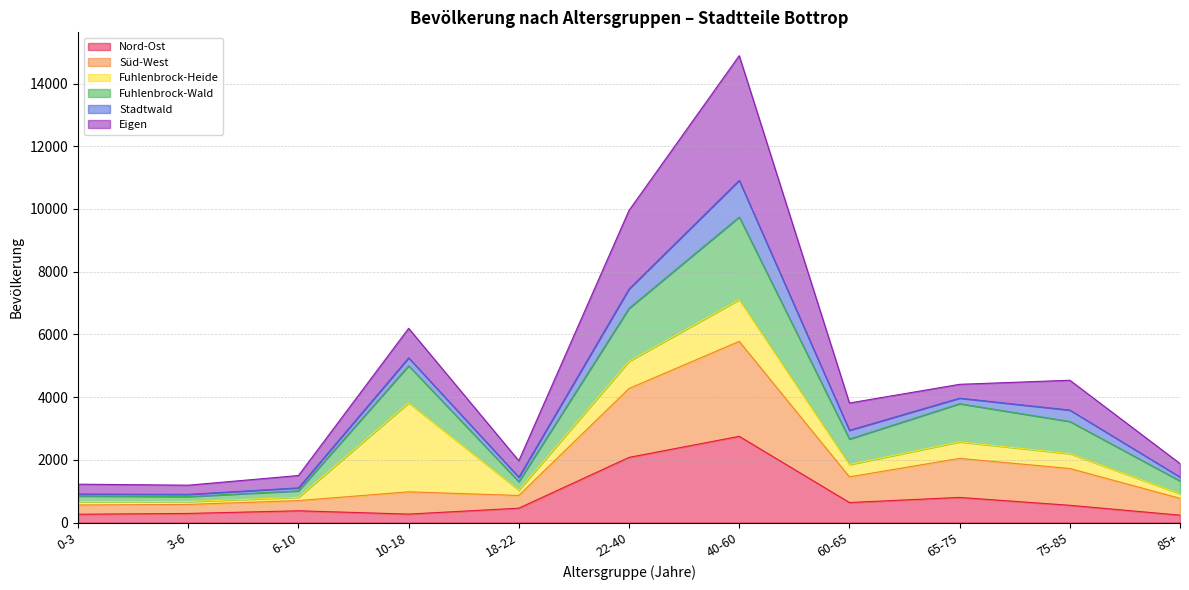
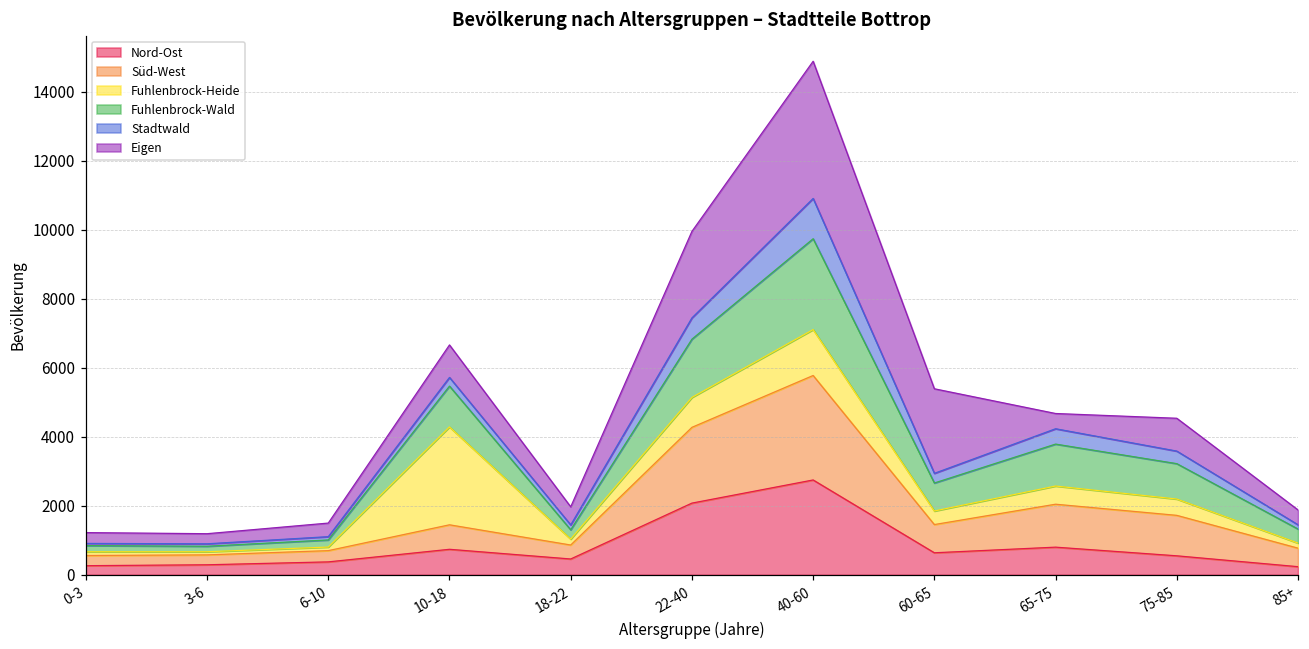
  {
    "Nord-Ost": {
      "0-3": 300,
      "3-6": 300,
      "6-10": 400,
-     "10-18": 300,
+     "10-18": 700,
      "18-22": 500,
      "22-40": 2100,
      "40-60": 2700,
      "60-65": 600,
      "65-75": 800,
      "75-85": 600,
      "85+": 200
    },
    "Süd-West": {
      "0-3": 300,
      "3-6": 300,
      "6-10": 300,
      "10-18": 700,
      "18-22": 400,
      "22-40": 2200,
      "40-60": 3000,
      "60-65": 800,
      "65-75": 1200,
      "75-85": 1200,
      "85+": 500
    },
    "Fuhlenbrock-Heide": {
      "0-3": 100,
      "3-6": 100,
      "6-10": 100,
      "10-18": 2800,
      "18-22": 200,
      "22-40": 900,
      "40-60": 1300,
      "60-65": 400,
      "65-75": 500,
      "75-85": 500,
      "85+": 100
    },
    "Fuhlenbrock-Wald": {
      "6-10": 200,
      "10-18": 1200,
      "18-22": 300,
      "22-40": 1700,
      "40-60": 2600,
      "60-65": 800,
      "65-75": 1200,
      "75-85": 1000,
      "85+": 400
    },
    "Stadtwald": {
      "6-10": 100,
      "10-18": 300,
      "18-22": 100,
      "22-40": 600,
      "40-60": 1200,
      "60-65": 300,
-     "65-75": 200,
+     "65-75": 400,
      "75-85": 400,
      "85+": 100
    },
    "Eigen": {
      "0-3": 300,
      "3-6": 300,
      "6-10": 400,
      "10-18": 900,
      "18-22": 500,
      "22-40": 2500,
      "40-60": 4000,
-     "60-65": 900,
+     "60-65": 2500,
      "65-75": 400,
      "75-85": 1000,
      "85+": 400
    }
  }
